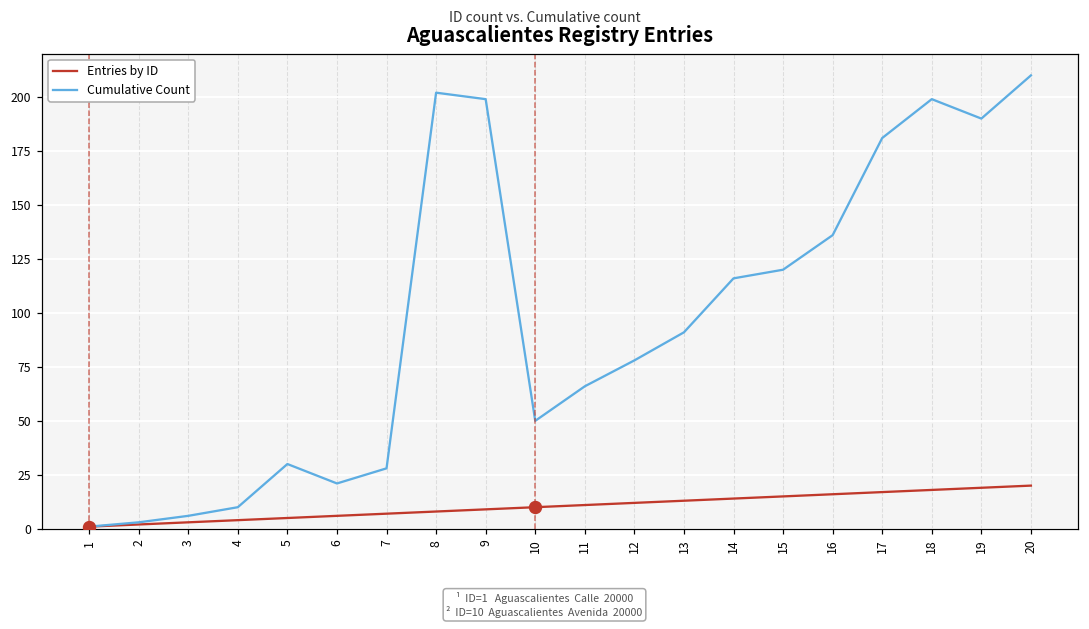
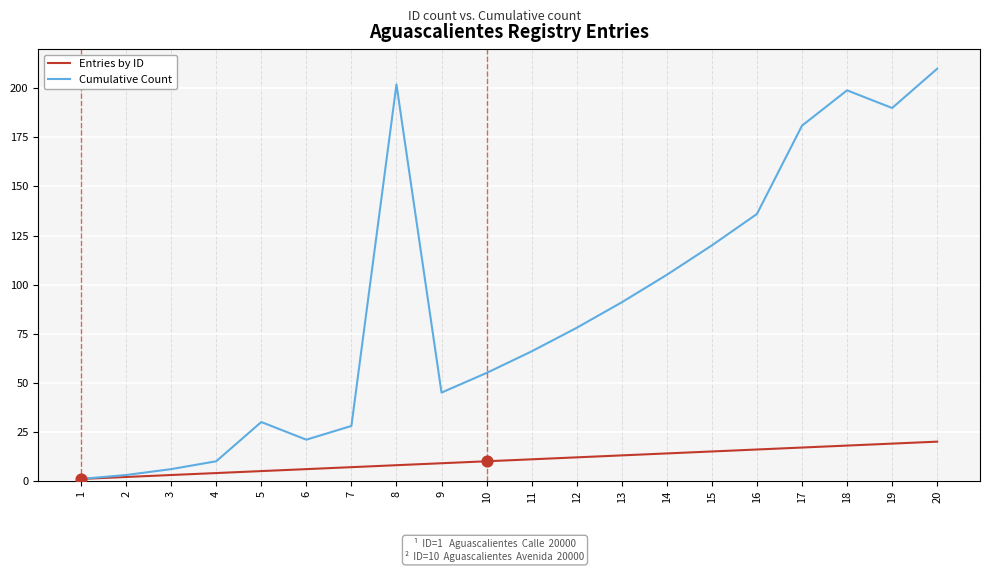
  {
    "Cumulative Count": {
      "3": 6,
      "4": 10,
      "5": 30,
      "6": 21,
      "7": 28,
      "8": 202,
-     "9": 199,
-     "10": 50,
+     "9": 45,
+     "10": 55,
      "11": 66,
      "12": 78,
      "13": 91,
-     "14": 116,
+     "14": 105,
      "15": 120,
      "16": 136,
      "17": 181,
      "18": 199,
      "19": 190,
      "20": 210
    }
  }
